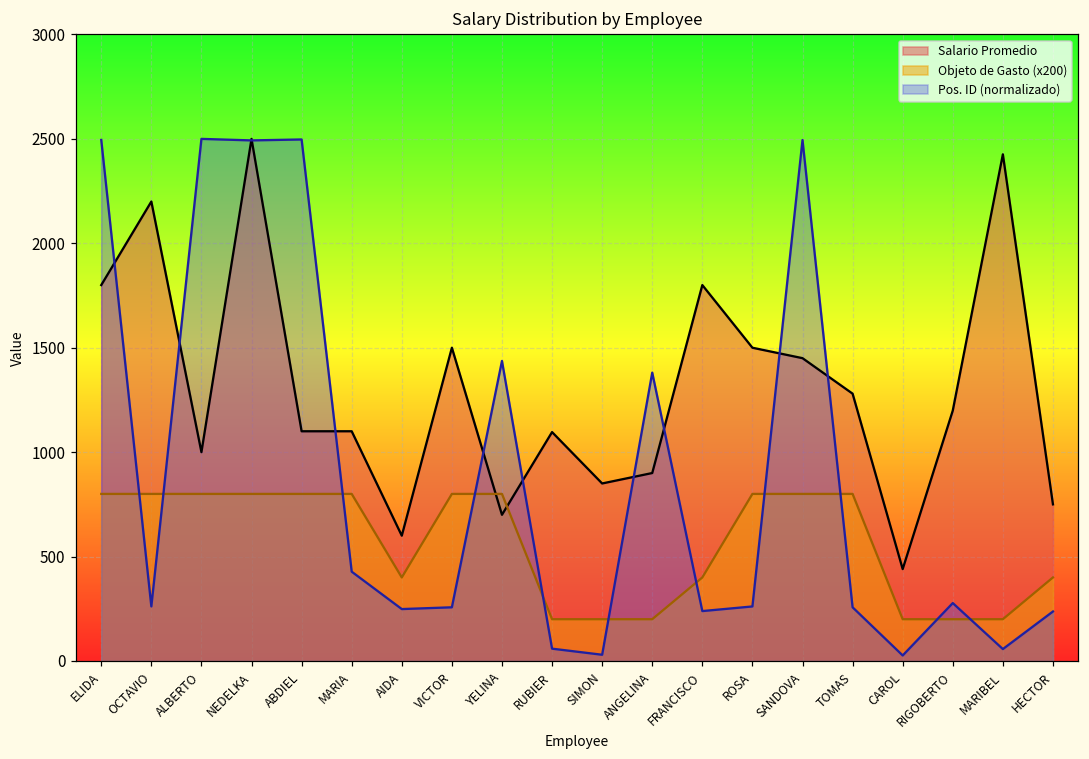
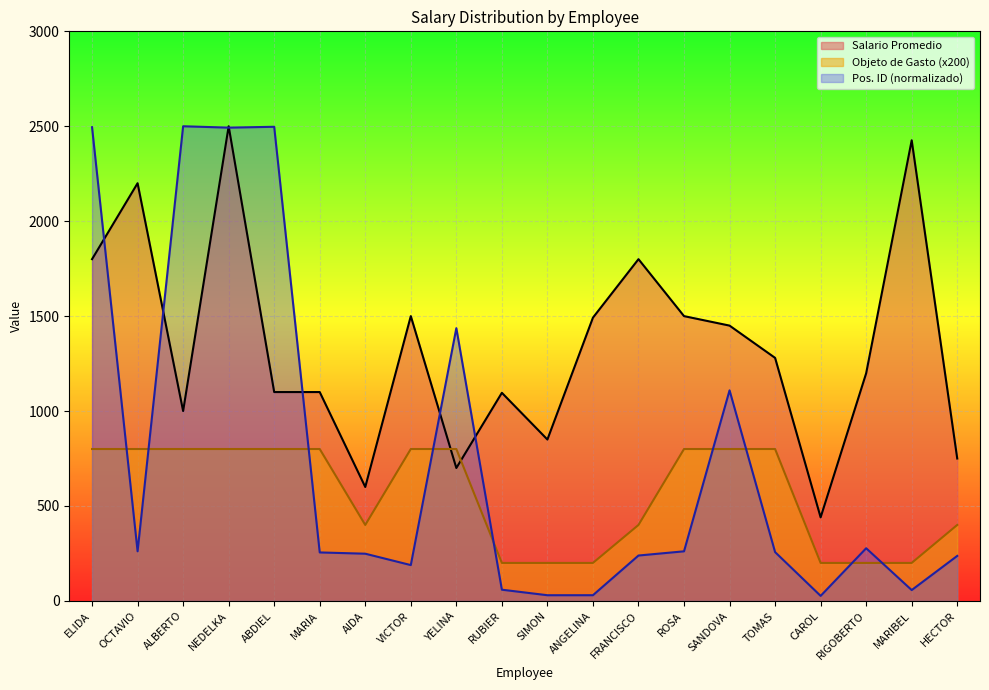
  {
    "Salario Promedio": {
      "ELIDA": 1800,
      "OCTAVIO": 2200,
      "ALBERTO": 1000,
      "ABDIEL": 1100,
      "MARIA": 1100,
      "AIDA": 600,
      "VICTOR": 1500,
      "YELINA": 700,
      "RUBIER": 1100,
      "SIMON": 850,
-     "ANGELINA": 900,
+     "ANGELINA": 1490,
      "FRANCISCO": 1800,
      "ROSA": 1500,
      "SANDOVA": 1450,
      "TOMAS": 1280,
      "CAROL": 440,
      "RIGOBERTO": 1200,
      "MARIBEL": 2430,
      "HECTOR": 750
    },
    "Objeto de Gasto (x200)": {
      "ELIDA": 800,
      "OCTAVIO": 800,
      "ALBERTO": 800,
      "NEDELKA": 800,
      "ABDIEL": 800,
      "MARIA": 800,
      "AIDA": 400,
      "VICTOR": 800,
      "YELINA": 800,
      "RUBIER": 200,
      "SIMON": 200,
      "ANGELINA": 200,
      "FRANCISCO": 400,
      "ROSA": 800,
      "SANDOVA": 800,
      "TOMAS": 800,
      "CAROL": 200,
      "RIGOBERTO": 200,
      "MARIBEL": 200,
      "HECTOR": 400
    },
    "Pos. ID (normalizado)": {
      "ELIDA": 2500,
      "OCTAVIO": 260,
      "ALBERTO": 2500,
      "ABDIEL": 2500,
-     "MARIA": 430,
+     "MARIA": 260,
      "AIDA": 250,
-     "VICTOR": 260,
+     "VICTOR": 190,
      "YELINA": 1440,
      "RUBIER": 60,
      "SIMON": 30,
-     "ANGELINA": 1380,
+     "ANGELINA": 30,
      "FRANCISCO": 240,
      "ROSA": 260,
-     "SANDOVA": 2490,
+     "SANDOVA": 1110,
      "TOMAS": 260,
      "CAROL": 30,
      "RIGOBERTO": 280,
      "MARIBEL": 60,
      "HECTOR": 240
    }
  }
